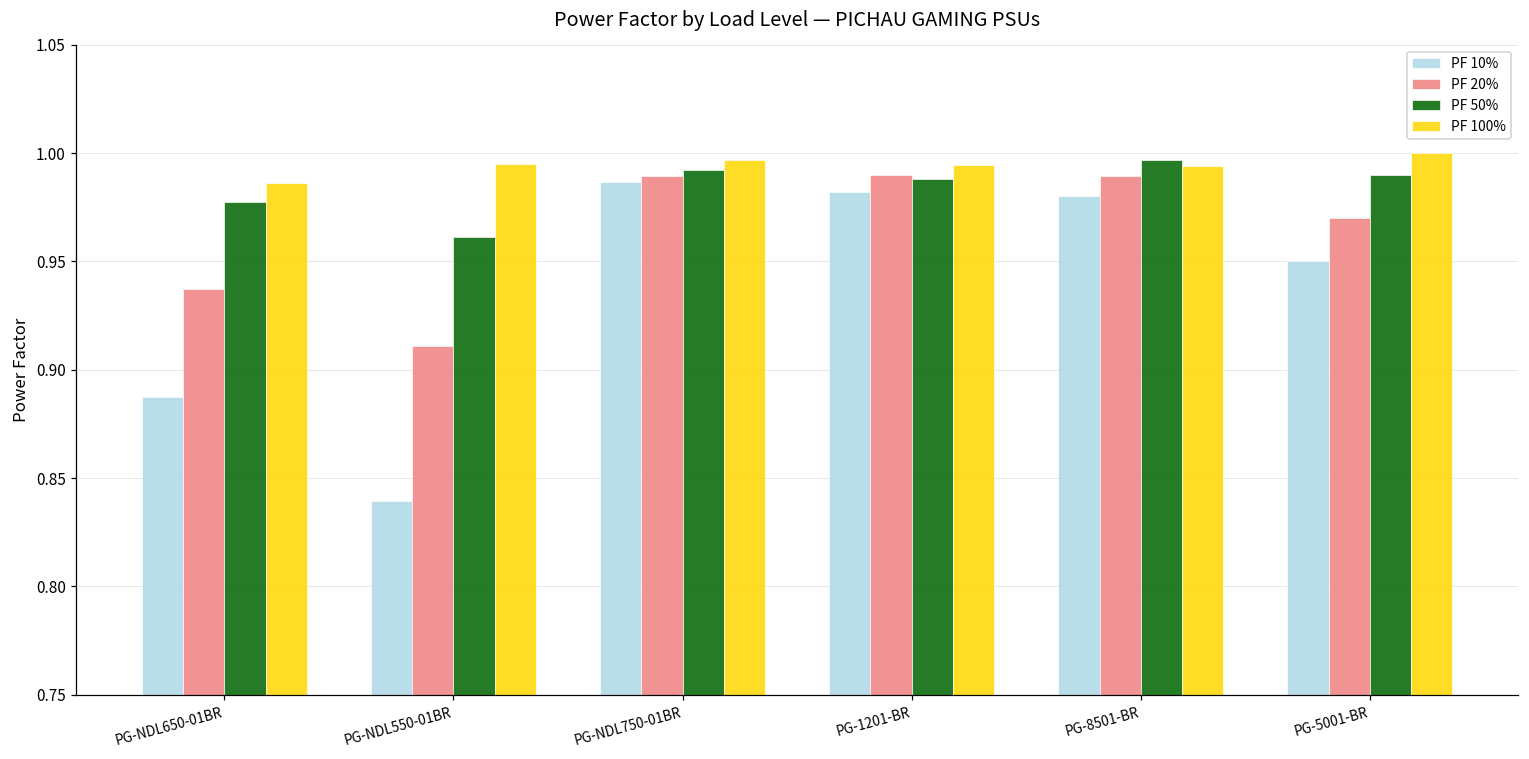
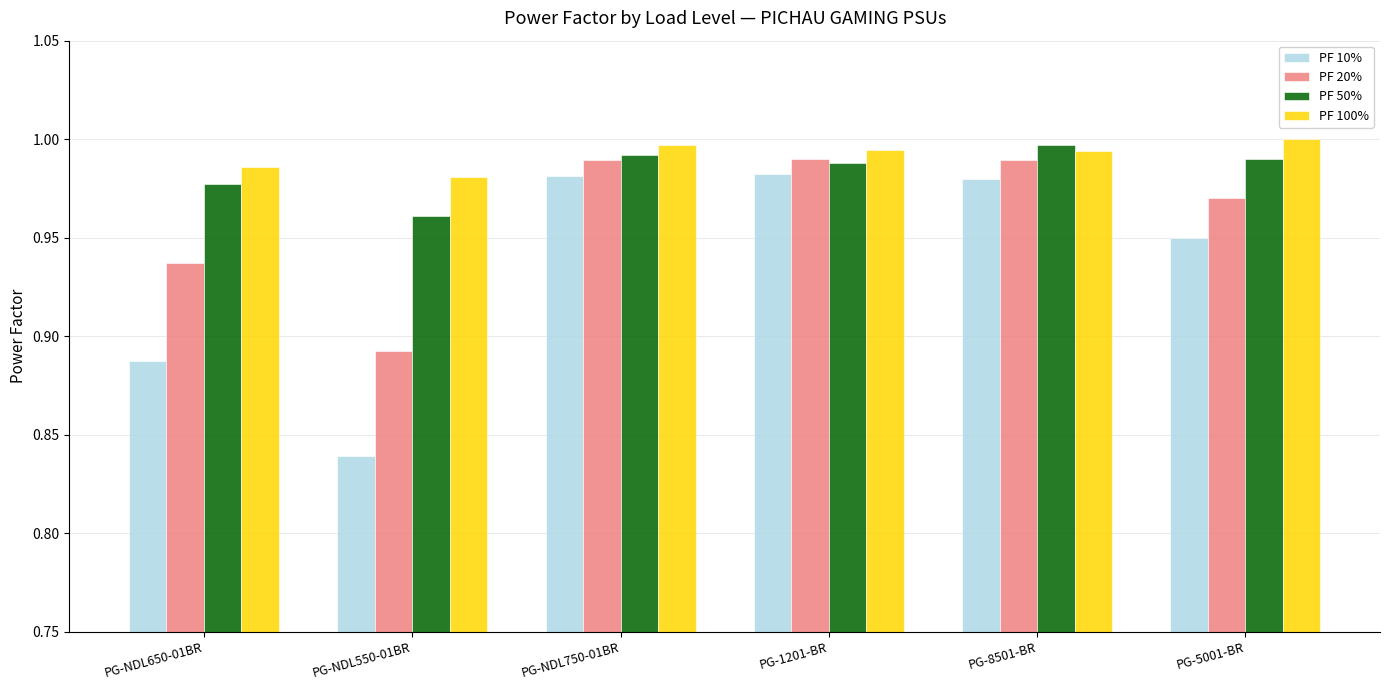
  {
    "PF 10%": {
      "PG-NDL650-01BR": 0.888,
      "PG-NDL550-01BR": 0.839,
-     "PG-NDL750-01BR": 0.987,
+     "PG-NDL750-01BR": 0.981,
      "PG-1201-BR": 0.982,
      "PG-8501-BR": 0.980,
      "PG-5001-BR": 0.950
    },
    "PF 20%": {
      "PG-NDL650-01BR": 0.937,
-     "PG-NDL550-01BR": 0.911,
+     "PG-NDL550-01BR": 0.892,
      "PG-NDL750-01BR": 0.990,
      "PG-1201-BR": 0.990,
      "PG-8501-BR": 0.989,
      "PG-5001-BR": 0.970
    },
    "PF 50%": {
      "PG-NDL650-01BR": 0.977,
      "PG-NDL550-01BR": 0.961,
      "PG-NDL750-01BR": 0.992,
      "PG-1201-BR": 0.988,
      "PG-8501-BR": 0.997,
      "PG-5001-BR": 0.990
    },
    "PF 100%": {
      "PG-NDL650-01BR": 0.986,
-     "PG-NDL550-01BR": 0.995,
+     "PG-NDL550-01BR": 0.981,
      "PG-NDL750-01BR": 0.997,
      "PG-1201-BR": 0.994,
      "PG-8501-BR": 0.994,
      "PG-5001-BR": 1.000
    }
  }
